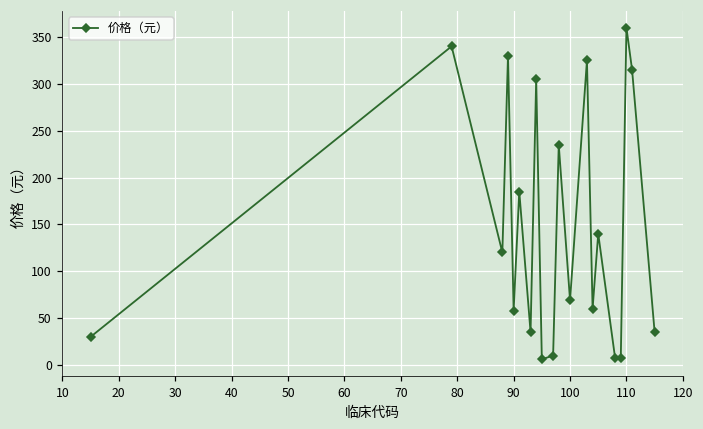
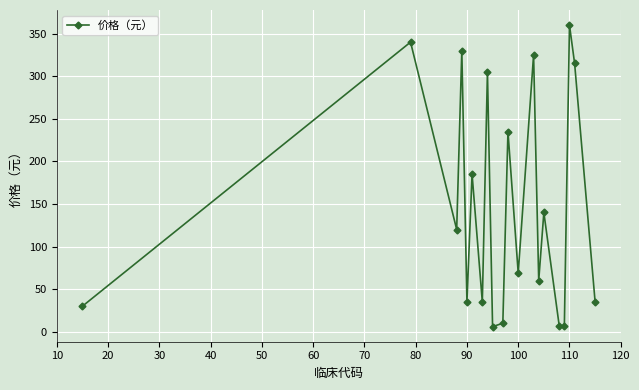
  {
-   "90": 60,
+   "90": 40,
    "100": 70,
    "110": 360
  }
